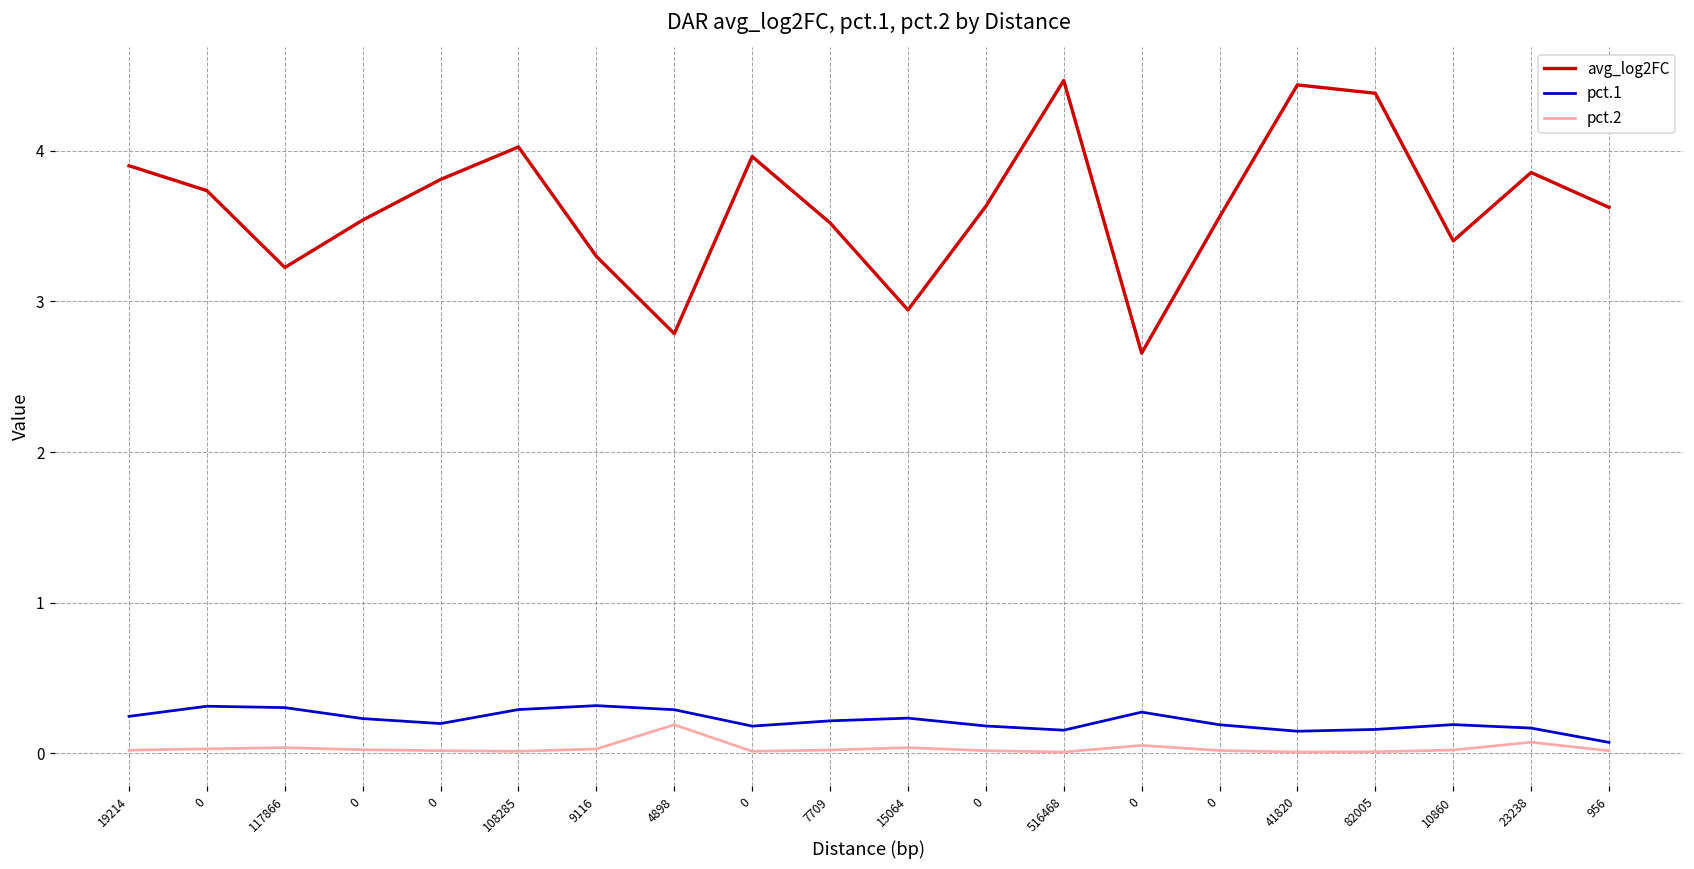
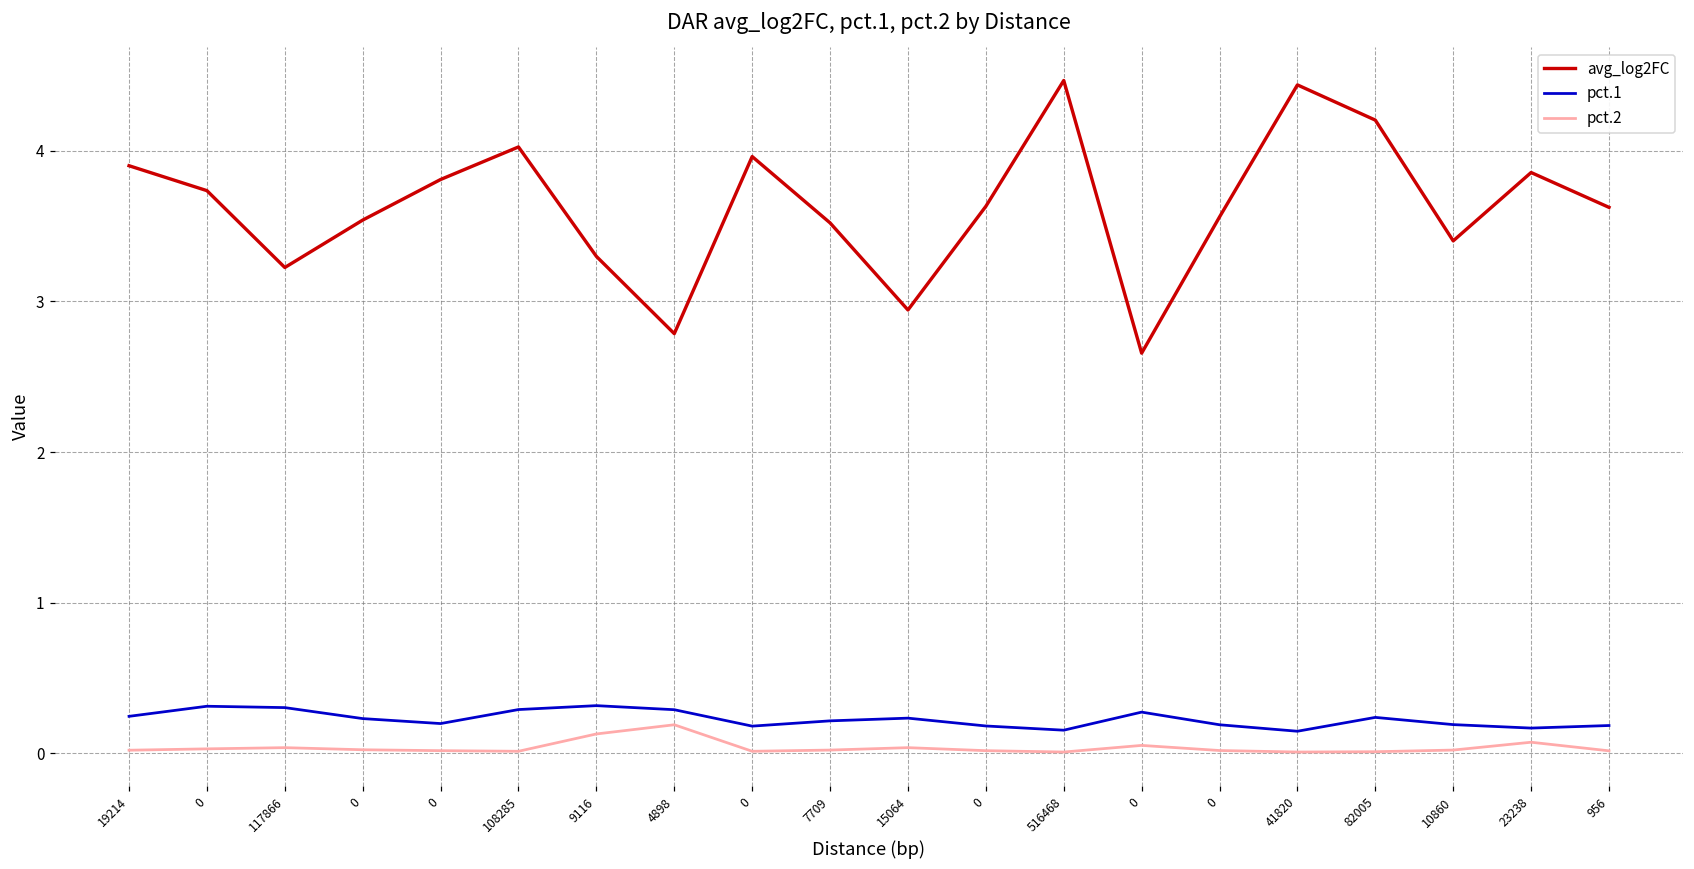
  {
    "avg_log2FC": {
      "19214": 3.90,
      "117866": 3.23,
      "108285": 4.03,
      "9116": 3.30,
      "4898": 2.79,
      "7709": 3.52,
      "15064": 2.94,
      "516468": 4.47,
      "41820": 4.44,
-     "82005": 4.38,
+     "82005": 4.20,
      "10860": 3.40,
      "23238": 3.86,
      "956": 3.62
    },
    "pct.1": {
      "19214": 0.25,
      "117866": 0.30,
      "108285": 0.29,
      "9116": 0.32,
      "4898": 0.29,
      "7709": 0.22,
      "15064": 0.23,
      "516468": 0.15,
      "41820": 0.15,
-     "82005": 0.16,
+     "82005": 0.24,
      "10860": 0.19,
      "23238": 0.17,
-     "956": 0.07
+     "956": 0.18
    },
    "pct.2": {
      "19214": 0.02,
      "117866": 0.04,
      "108285": 0.01,
-     "9116": 0.03,
+     "9116": 0.13,
      "4898": 0.19,
      "7709": 0.02,
      "15064": 0.04,
      "516468": 0.01,
      "41820": 0.01,
      "82005": 0.01,
      "10860": 0.02,
      "23238": 0.07,
      "956": 0.02
    }
  }
